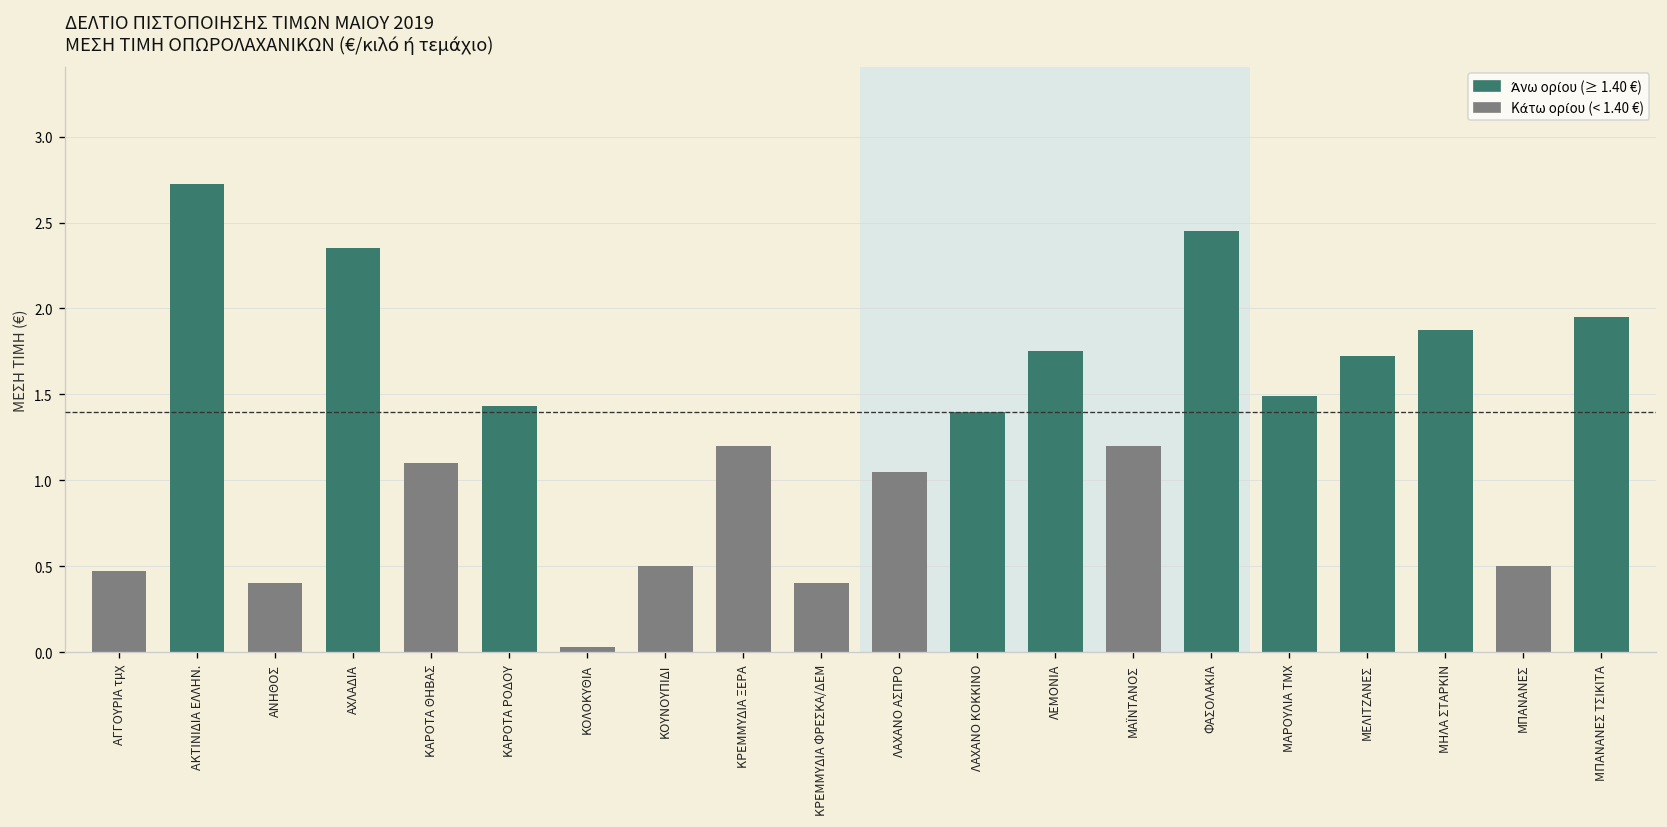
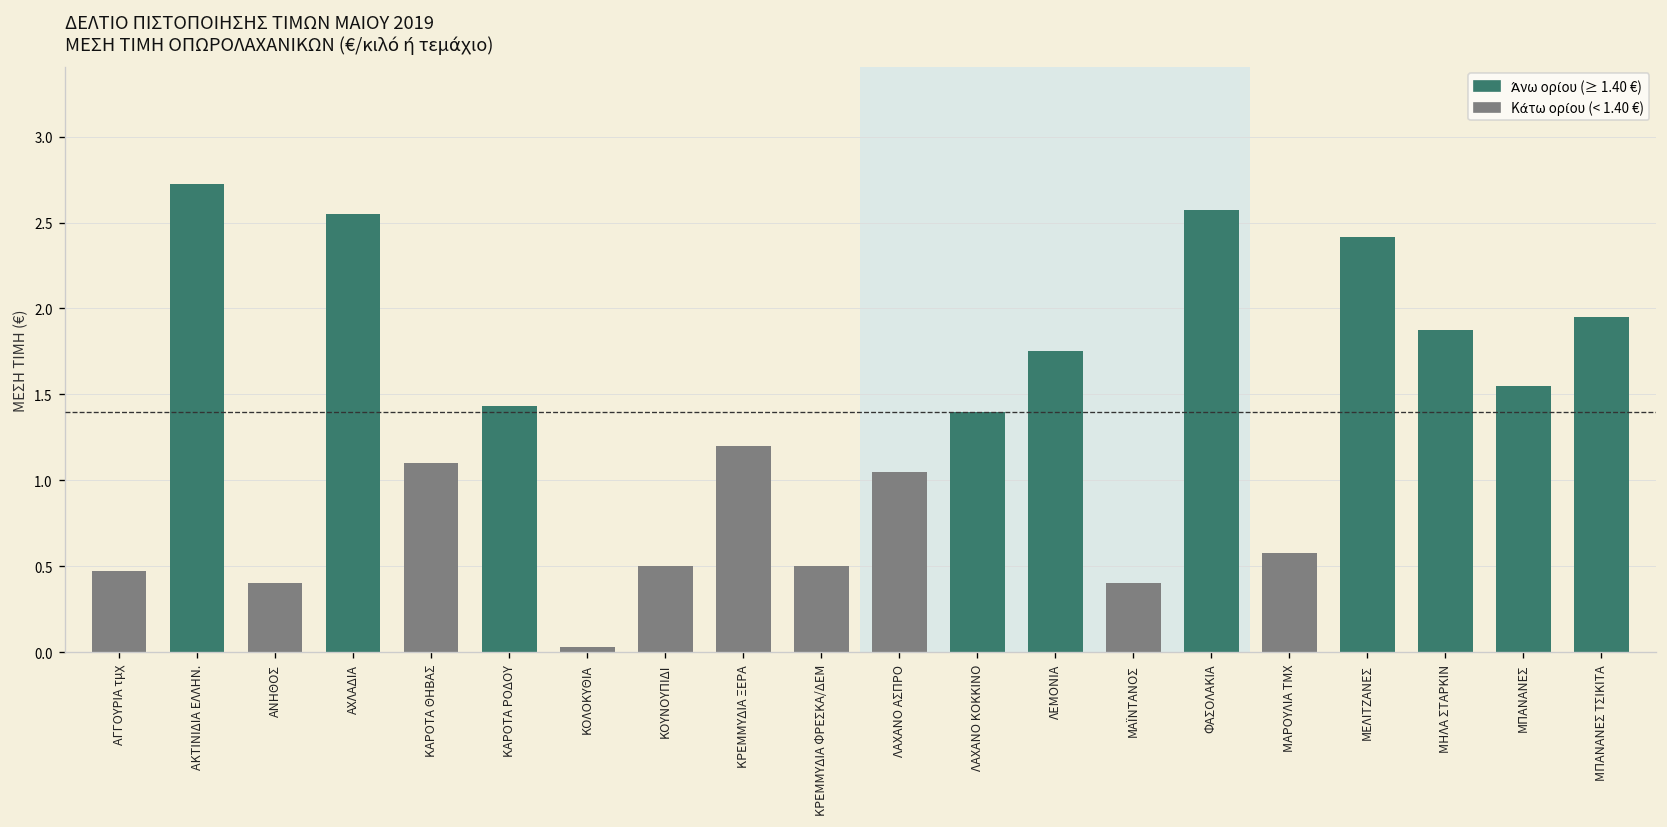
  {
    "ΑΓΓΟΥΡΙΑ τμχ": 0.47,
    "ΑΚΤΙΝΙΔΙΑ ΕΛΛΗΝ.": 2.73,
    "ΑΝΗΘΟΣ": 0.40,
-   "ΑΧΛΑΔΙΑ": 2.35,
+   "ΑΧΛΑΔΙΑ": 2.55,
    "ΚΑΡΟΤΑ ΘΗΒΑΣ": 1.10,
    "ΚΑΡΟΤΑ ΡΟΔΟΥ": 1.43,
    "ΚΟΛΟΚΥΘΙΑ": 0.03,
    "ΚΟΥΝΟΥΠΙΔΙ": 0.50,
    "ΚΡΕΜΜΥΔΙΑ ΞΕΡΑ": 1.20,
-   "ΚΡΕΜΜΥΔΙΑ ΦΡΕΣΚΑ/ΔΕΜ": 0.4,
+   "ΚΡΕΜΜΥΔΙΑ ΦΡΕΣΚΑ/ΔΕΜ": 0.5,
    "ΛΑΧΑΝΟ ΑΣΠΡΟ": 1.05,
    "ΛΑΧΑΝΟ ΚΟΚΚΙΝΟ": 1.40,
    "ΛΕΜΟΝΙΑ": 1.75,
-   "ΜΑΪΝΤΑΝΟΣ": 1.2,
-   "ΦΑΣΟΛΑΚΙΑ": 2.45,
-   "ΜΑΡΟΥΛΙΑ ΤΜΧ": 1.49,
-   "ΜΕΛΙΤΖΑΝΕΣ": 1.73,
+   "ΜΑΪΝΤΑΝΟΣ": 0.4,
+   "ΦΑΣΟΛΑΚΙΑ": 2.57,
+   "ΜΑΡΟΥΛΙΑ ΤΜΧ": 0.58,
+   "ΜΕΛΙΤΖΑΝΕΣ": 2.41,
    "ΜΗΛΑ ΣΤΑΡΚΙΝ": 1.88,
-   "ΜΠΑΝΑΝΕΣ": 0.50,
+   "ΜΠΑΝΑΝΕΣ": 1.55,
    "ΜΠΑΝΑΝΕΣ ΤΣΙΚΙΤΑ": 1.95
  }
